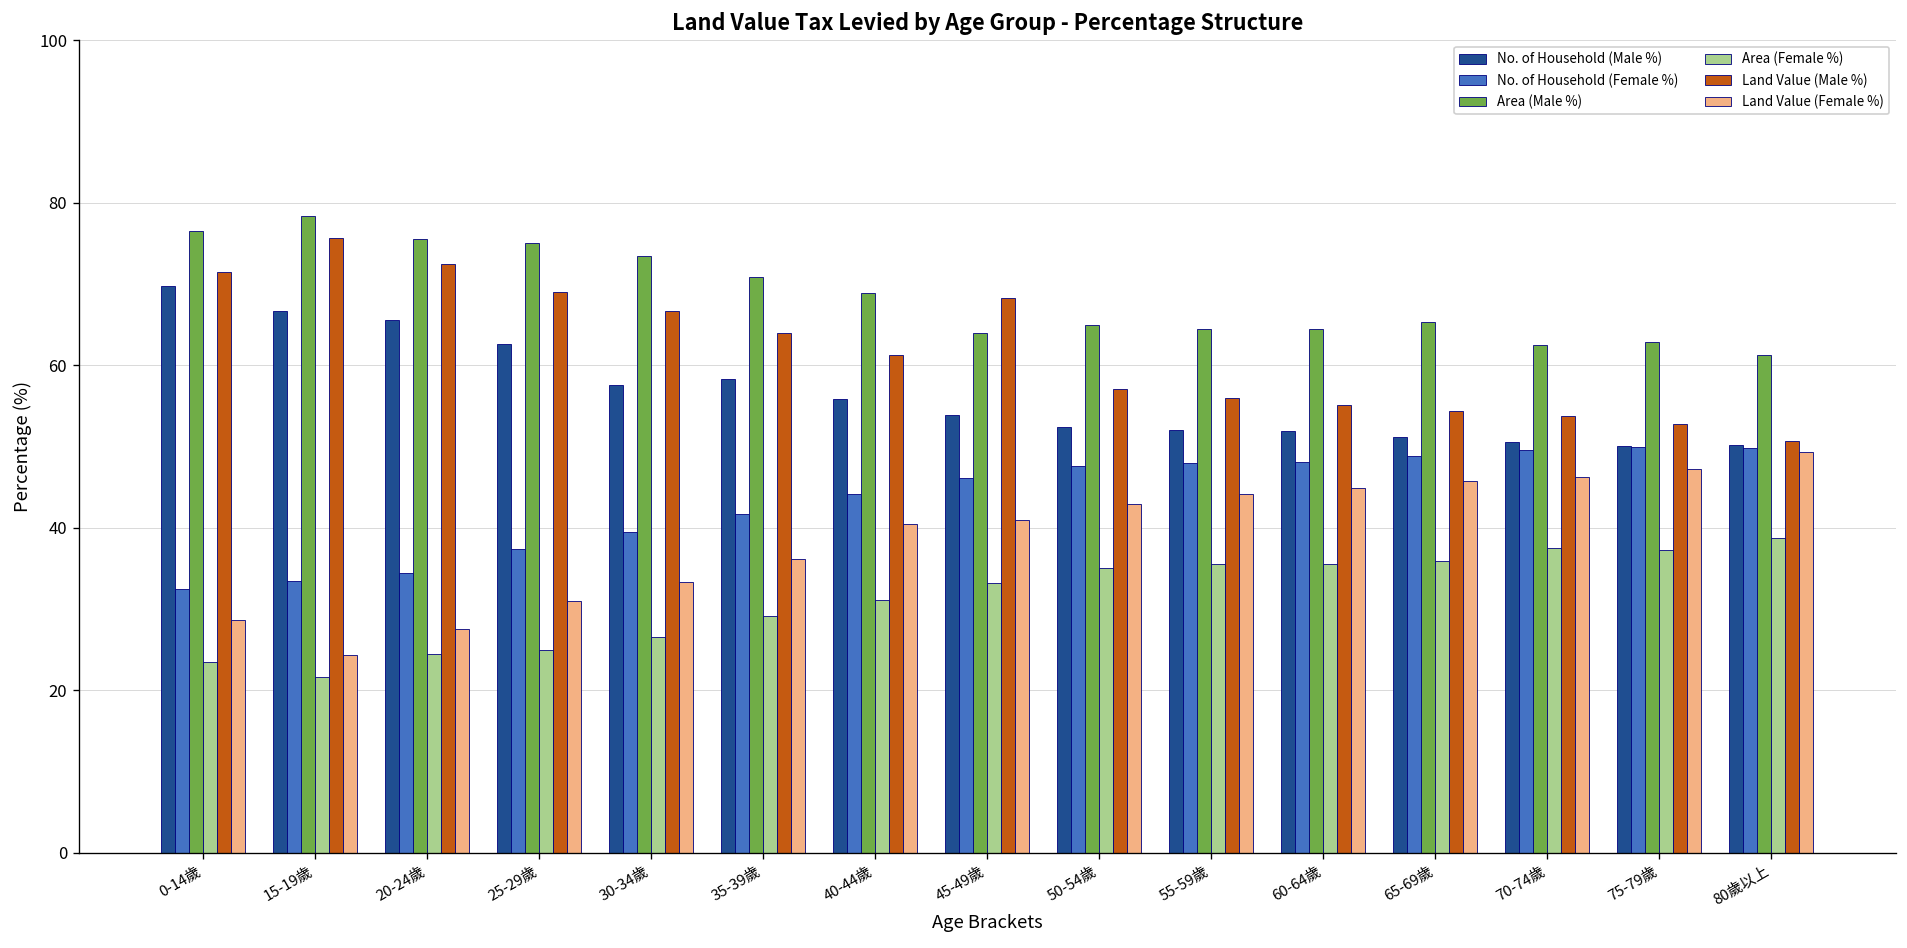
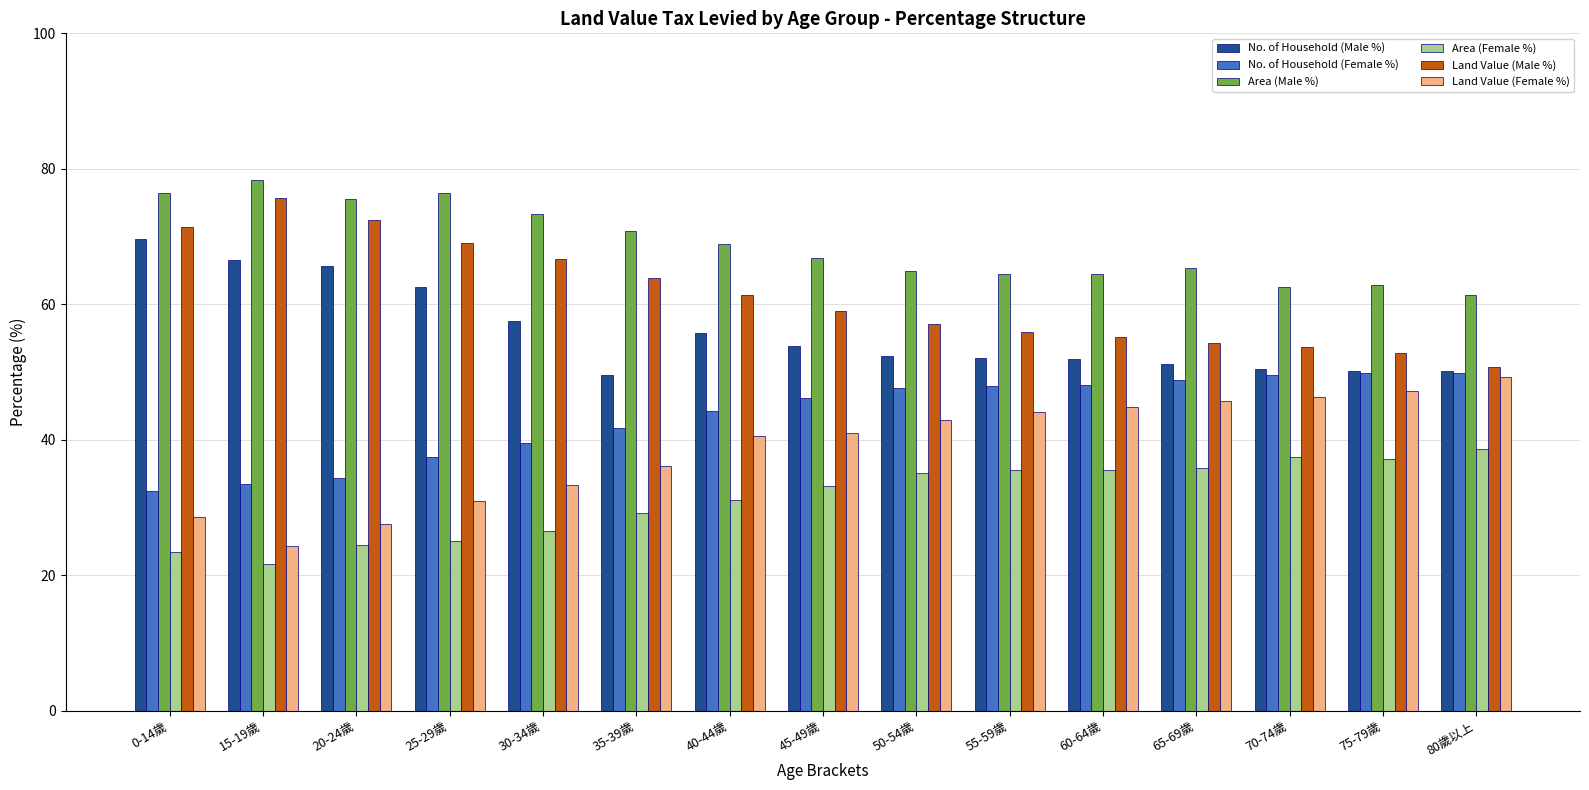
  {
    "No. of Household (Male %)": {
      "0-14歲": 70,
      "15-19歲": 67,
      "20-24歲": 66,
      "25-29歲": 63,
      "30-34歲": 58,
-     "35-39歲": 58,
+     "35-39歲": 50,
      "40-44歲": 56,
      "45-49歲": 54,
      "50-54歲": 52,
      "55-59歲": 52,
      "60-64歲": 52,
      "65-69歲": 51,
      "70-74歲": 51,
      "75-79歲": 50,
      "80歲以上": 50
    },
    "No. of Household (Female %)": {
      "0-14歲": 33,
      "15-19歲": 33,
      "20-24歲": 34,
      "25-29歲": 37,
      "30-34歲": 40,
      "35-39歲": 42,
      "40-44歲": 44,
      "45-49歲": 46,
      "50-54歲": 48,
      "55-59歲": 48,
      "60-64歲": 48,
      "65-69歲": 49,
      "70-74歲": 50,
      "75-79歲": 50,
      "80歲以上": 50
    },
    "Area (Male %)": {
      "0-14歲": 77,
      "15-19歲": 78,
      "20-24歲": 76,
-     "25-29歲": 75,
+     "25-29歲": 76,
      "30-34歲": 73,
      "35-39歲": 71,
      "40-44歲": 69,
-     "45-49歲": 64,
+     "45-49歲": 67,
      "50-54歲": 65,
      "55-59歲": 65,
      "60-64歲": 65,
      "65-69歲": 65,
      "70-74歲": 63,
      "75-79歲": 63,
      "80歲以上": 61
    },
    "Area (Female %)": {
      "0-14歲": 24,
      "15-19歲": 22,
      "20-24歲": 25,
      "25-29歲": 25,
      "30-34歲": 27,
      "35-39歲": 29,
      "40-44歲": 31,
      "45-49歲": 33,
      "50-54歲": 35,
      "55-59歲": 36,
      "60-64歲": 36,
      "65-69歲": 36,
      "70-74歲": 38,
      "75-79歲": 37,
      "80歲以上": 39
    },
    "Land Value (Male %)": {
      "0-14歲": 71,
      "15-19歲": 76,
      "20-24歲": 73,
      "25-29歲": 69,
      "30-34歲": 67,
      "35-39歲": 64,
      "40-44歲": 61,
-     "45-49歲": 68,
+     "45-49歲": 59,
      "50-54歲": 57,
      "55-59歲": 56,
      "60-64歲": 55,
      "65-69歲": 54,
      "70-74歲": 54,
      "75-79歲": 53,
      "80歲以上": 51
    },
    "Land Value (Female %)": {
      "0-14歲": 29,
      "15-19歲": 24,
      "20-24歲": 28,
      "25-29歲": 31,
      "30-34歲": 33,
      "35-39歲": 36,
      "40-44歲": 41,
      "45-49歲": 41,
      "50-54歲": 43,
      "55-59歲": 44,
      "60-64歲": 45,
      "65-69歲": 46,
      "70-74歲": 46,
      "75-79歲": 47,
      "80歲以上": 49
    }
  }
